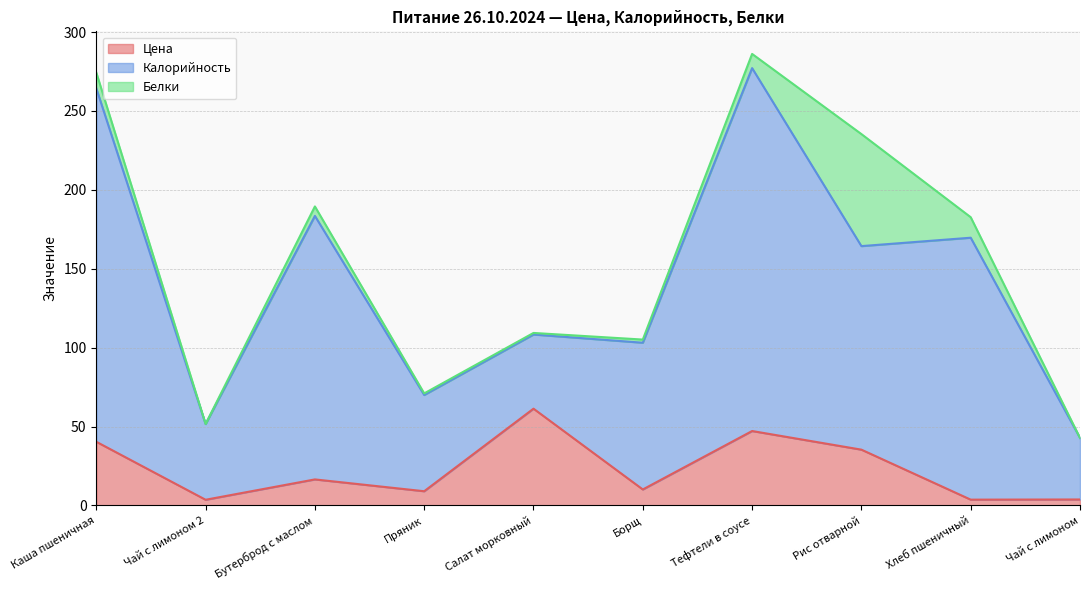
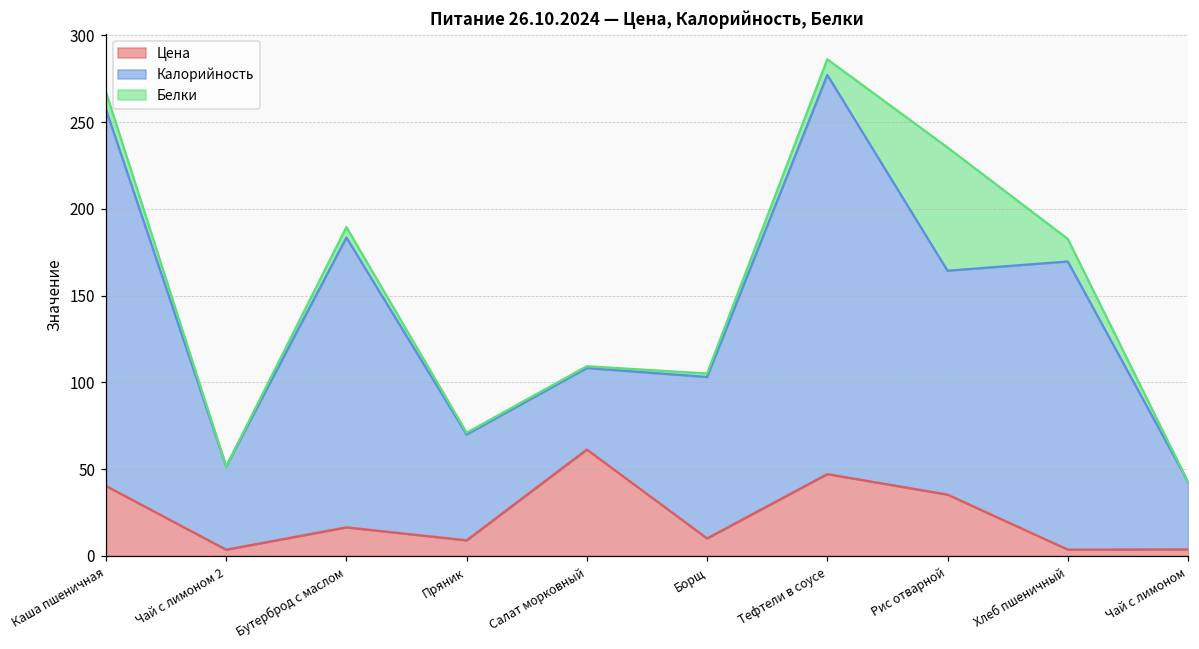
  {
    "Цена": {
      "Каша пшеничная": 40,
      "Чай с лимоном 2": 4,
      "Бутерброд с маслом": 17,
      "Пряник": 9,
      "Салат морковный": 61,
      "Борщ": 10,
      "Тефтели в соусе": 47,
      "Рис отварной": 35,
      "Хлеб пшеничный": 4,
      "Чай с лимоном": 4
    },
    "Калорийность": {
-     "Каша пшеничная": 224,
+     "Каша пшеничная": 217,
      "Бутерброд с маслом": 167,
      "Борщ": 93,
      "Тефтели в соусе": 230,
      "Рис отварной": 129,
      "Хлеб пшеничный": 166
    },
    "Белки": {
      "Каша пшеничная": 10,
      "Бутерброд с маслом": 6,
      "Борщ": 2,
      "Тефтели в соусе": 9,
      "Рис отварной": 71,
      "Хлеб пшеничный": 13
    }
  }
